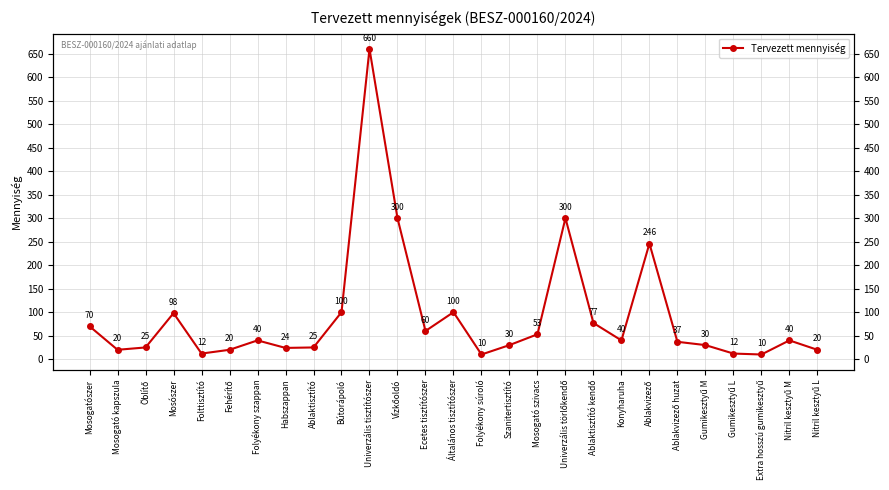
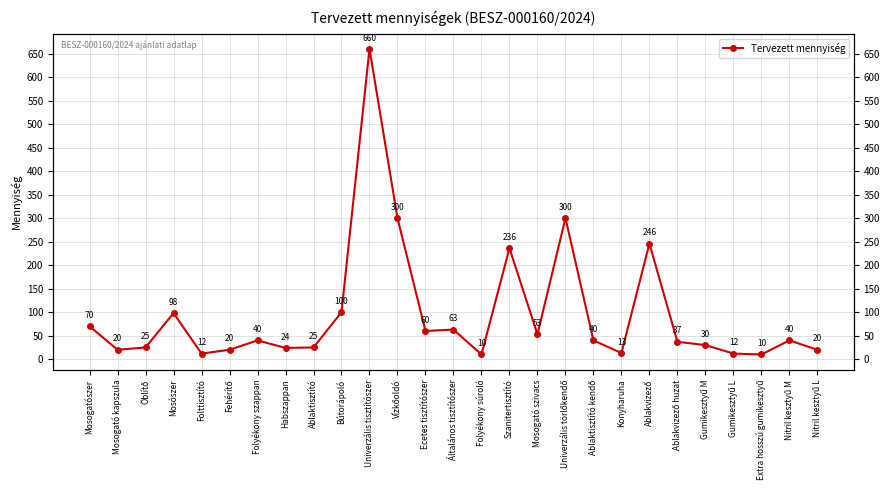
  {
    "Mosogatószer": 70,
    "Mosogató kapszula": 20,
    "Öblítő": 25,
    "Mosószer": 98,
    "Folttisztító": 12,
    "Fehérítő": 20,
    "Folyékony szappan": 40,
    "Habszappan": 24,
    "Ablaktisztító": 25,
    "Bútorápoló": 100,
    "Univerzális tisztítószer": 660,
    "Vízkőoldó": 300,
    "Ecetes tisztítószer": 60,
-   "Általános tisztítószer": 100,
+   "Általános tisztítószer": 63,
    "Folyékony súroló": 10,
-   "Szanitertisztító": 30,
+   "Szanitertisztító": 236,
    "Mosogató szivacs": 53,
    "Univerzális törlőkendő": 300,
-   "Ablaktisztító kendő": 77,
-   "Konyharuha": 40,
+   "Ablaktisztító kendő": 40,
+   "Konyharuha": 13,
    "Ablakvizező": 246,
    "Ablakvizező huzat": 37,
    "Gumikesztyű M": 30,
    "Gumikesztyű L": 12,
    "Extra hosszú gumikesztyű": 10,
    "Nitril kesztyű M": 40,
    "Nitril kesztyű L": 20
  }
